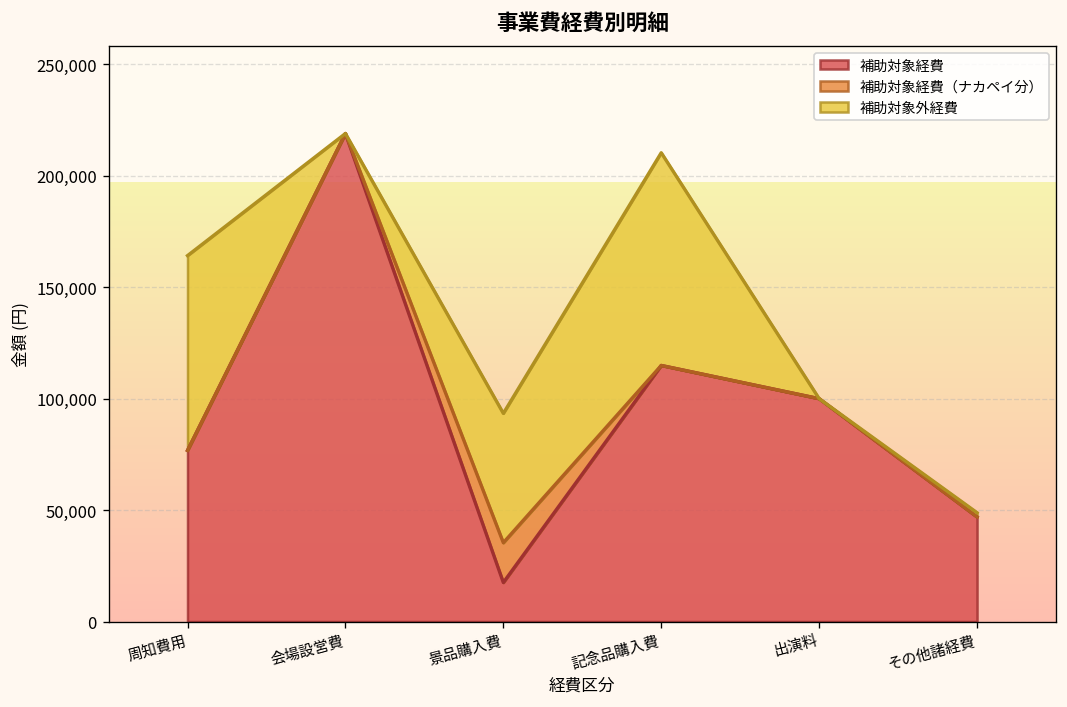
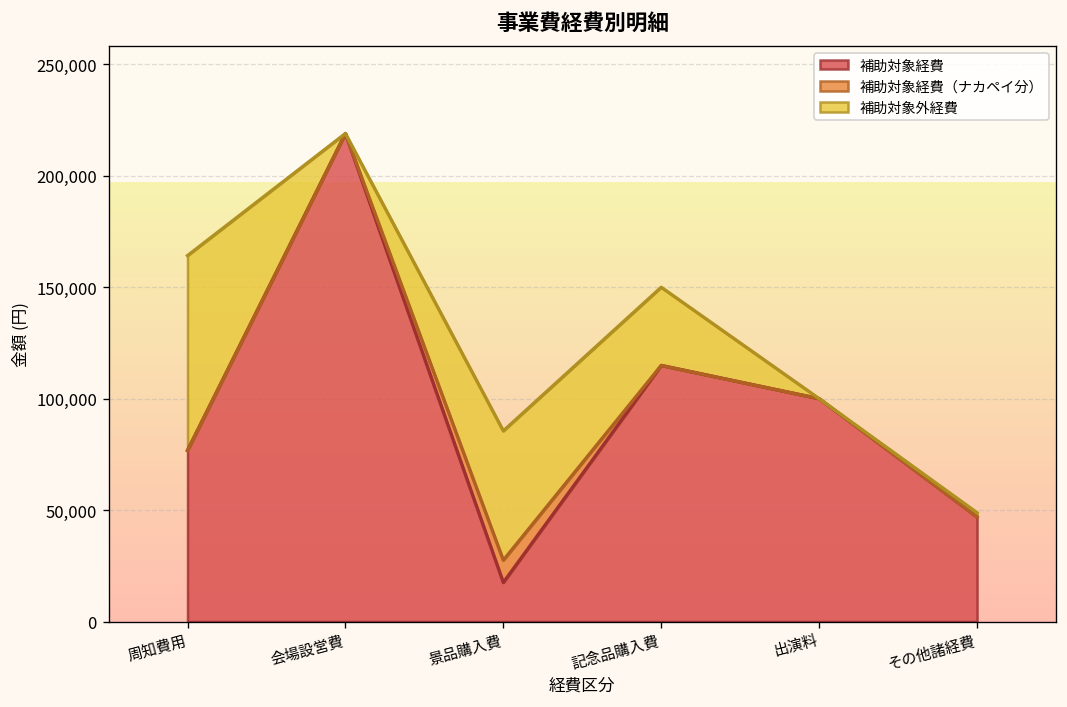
  {
    "補助対象経費": {
      "景品購入費": "18,000"
    },
    "補助対象経費（ナカペイ分）": {
-     "景品購入費": "18,000"
+     "景品購入費": "10,000"
    },
    "補助対象外経費": {
      "周知費用": "87,000",
      "景品購入費": "58,000",
-     "記念品購入費": "95,000",
+     "記念品購入費": "35,000",
      "その他諸経費": "2,000"
    }
  }
